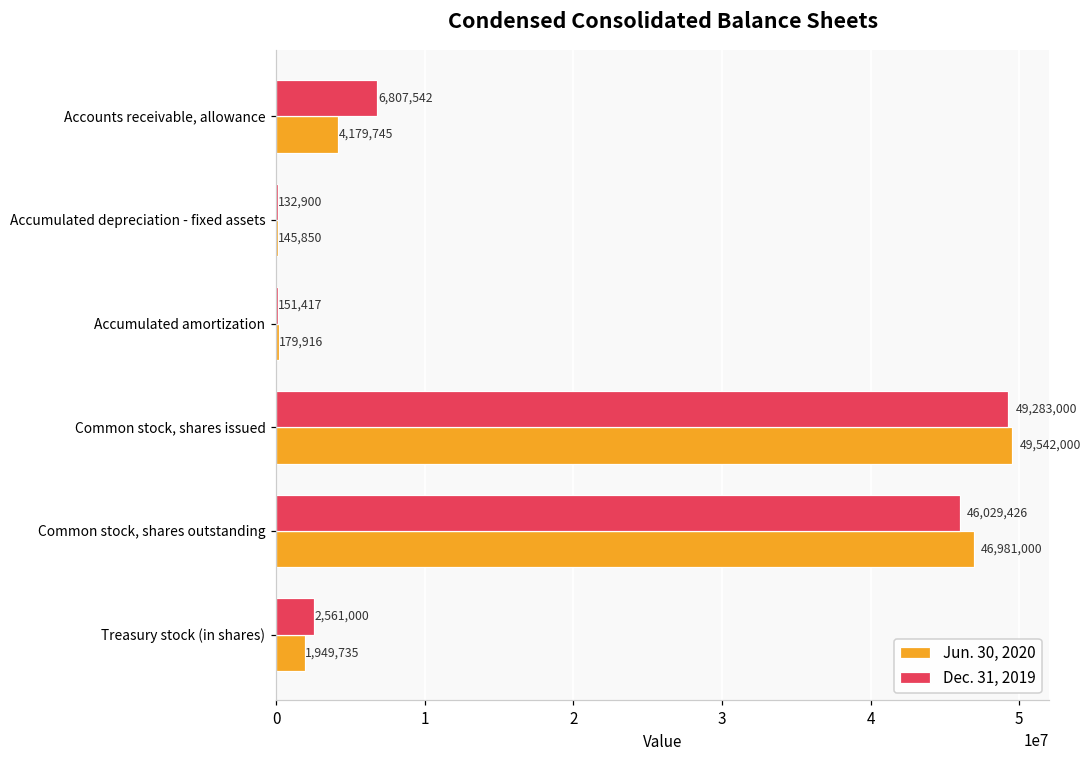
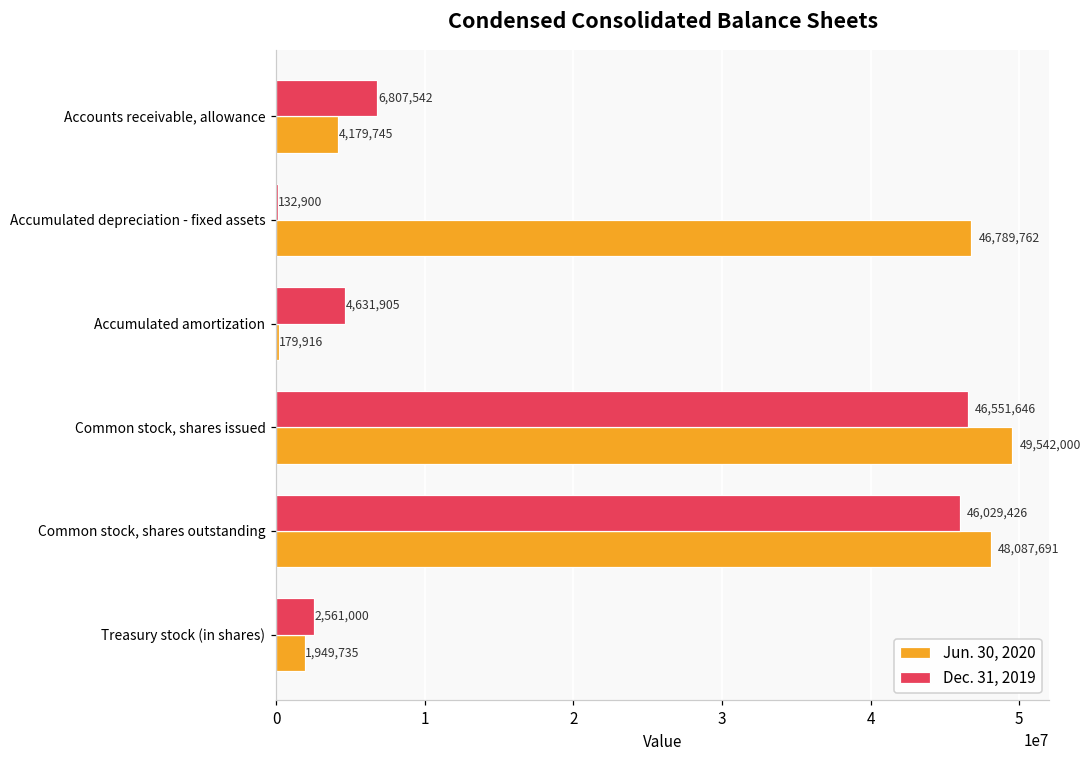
  {
    "Jun. 30, 2020": {
      "Accounts receivable, allowance": "4,179,745",
-     "Accumulated depreciation - fixed assets": "145,850",
+     "Accumulated depreciation - fixed assets": "46,789,762",
      "Accumulated amortization": "179,916",
      "Common stock, shares issued": "49,542,000",
-     "Common stock, shares outstanding": "46,981,000",
+     "Common stock, shares outstanding": "48,087,691",
      "Treasury stock (in shares)": "1,949,735"
    },
    "Dec. 31, 2019": {
      "Accounts receivable, allowance": "6,807,542",
      "Accumulated depreciation - fixed assets": "132,900",
-     "Accumulated amortization": "151,417",
-     "Common stock, shares issued": "49,283,000",
+     "Accumulated amortization": "4,631,905",
+     "Common stock, shares issued": "46,551,646",
      "Common stock, shares outstanding": "46,029,426",
      "Treasury stock (in shares)": "2,561,000"
    }
  }
